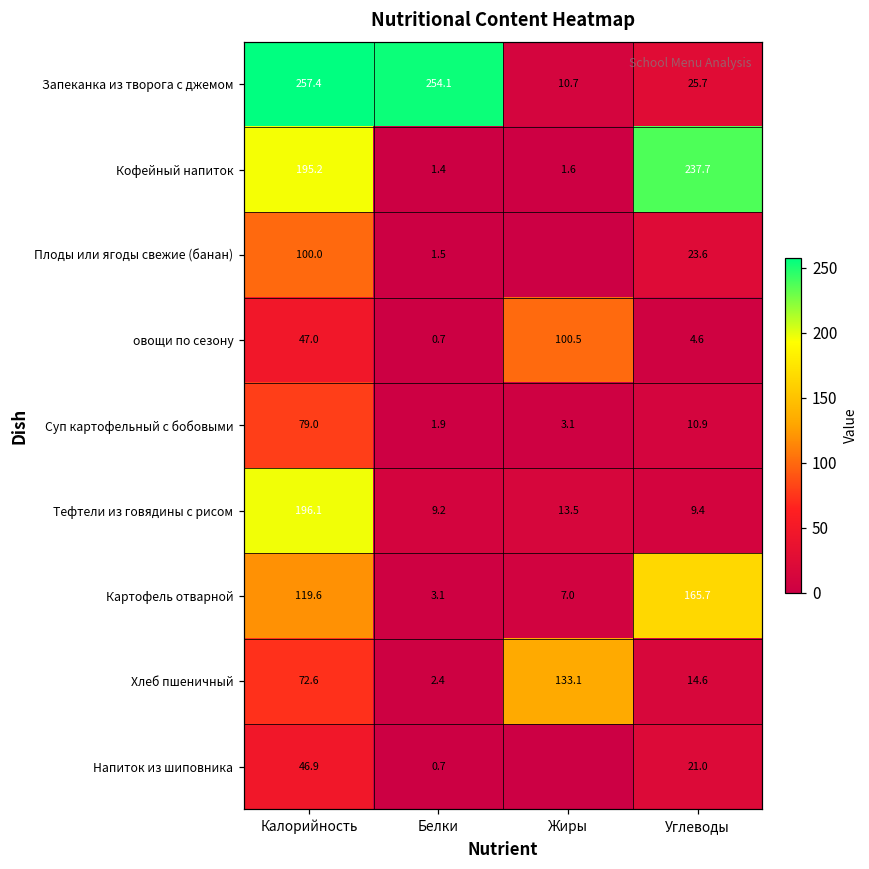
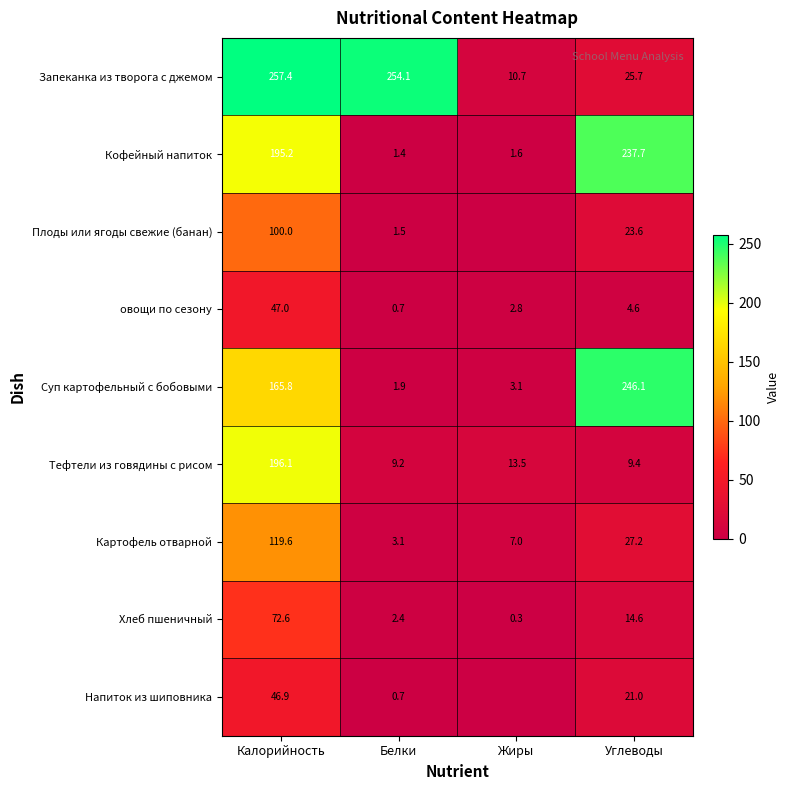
  {
    "Запеканка из творога с джемом": {
      "Калорийность": 257.4,
      "Белки": 254.1,
      "Жиры": 10.7
    },
    "Кофейный напиток": {
      "Калорийность": 195.2,
      "Белки": 1.4,
      "Жиры": 1.6,
      "Углеводы": 237.7
    },
    "Плоды или ягоды свежие (банан)": {
      "Калорийность": 100.0,
      "Белки": 1.5,
      "Углеводы": 23.6
    },
    "овощи по сезону": {
      "Калорийность": 47.0,
      "Белки": 0.7,
-     "Жиры": 100.5,
+     "Жиры": 2.8,
      "Углеводы": 4.6
    },
    "Суп картофельный с бобовыми": {
-     "Калорийность": 79.0,
+     "Калорийность": 165.8,
      "Белки": 1.9,
      "Жиры": 3.1,
-     "Углеводы": 10.9
+     "Углеводы": 246.1
    },
    "Тефтели из говядины с рисом": {
      "Калорийность": 196.1,
      "Белки": 9.2,
      "Жиры": 13.5,
      "Углеводы": 9.4
    },
    "Картофель отварной": {
      "Калорийность": 119.6,
      "Белки": 3.1,
      "Жиры": 7.0,
-     "Углеводы": 165.7
+     "Углеводы": 27.2
    },
    "Хлеб пшеничный": {
      "Калорийность": 72.6,
      "Белки": 2.4,
-     "Жиры": 133.1,
+     "Жиры": 0.3,
      "Углеводы": 14.6
    },
    "Напиток из шиповника": {
      "Калорийность": 46.9,
      "Белки": 0.7,
      "Углеводы": 21.0
    }
  }
